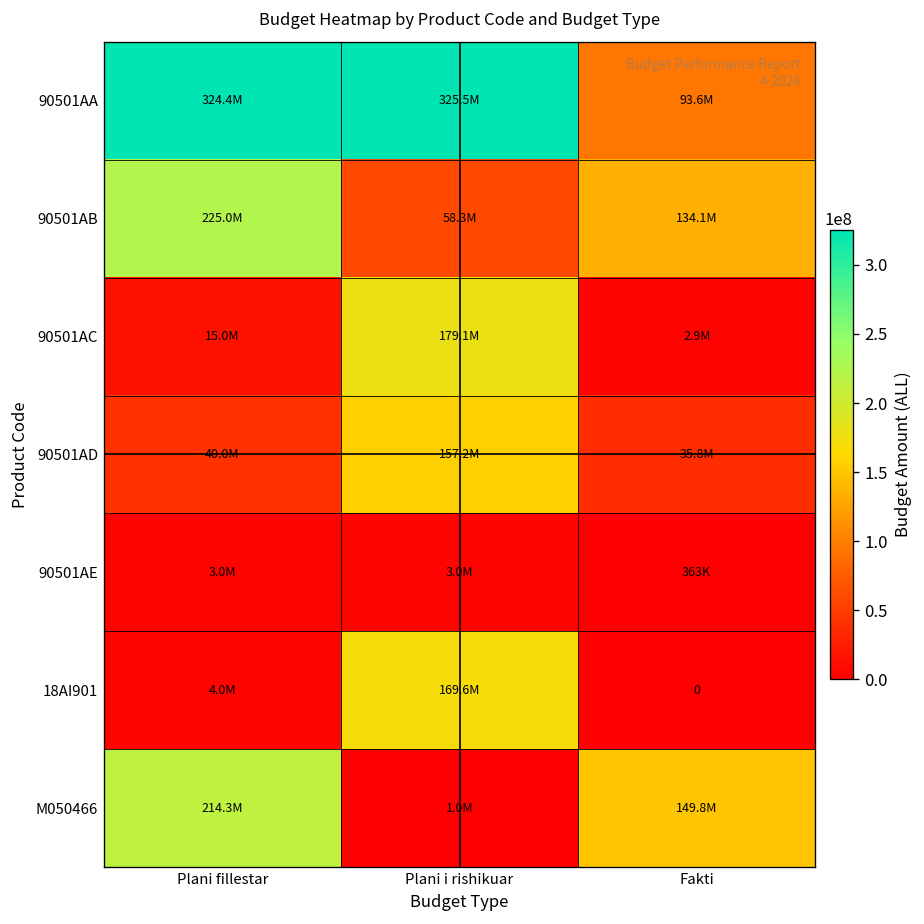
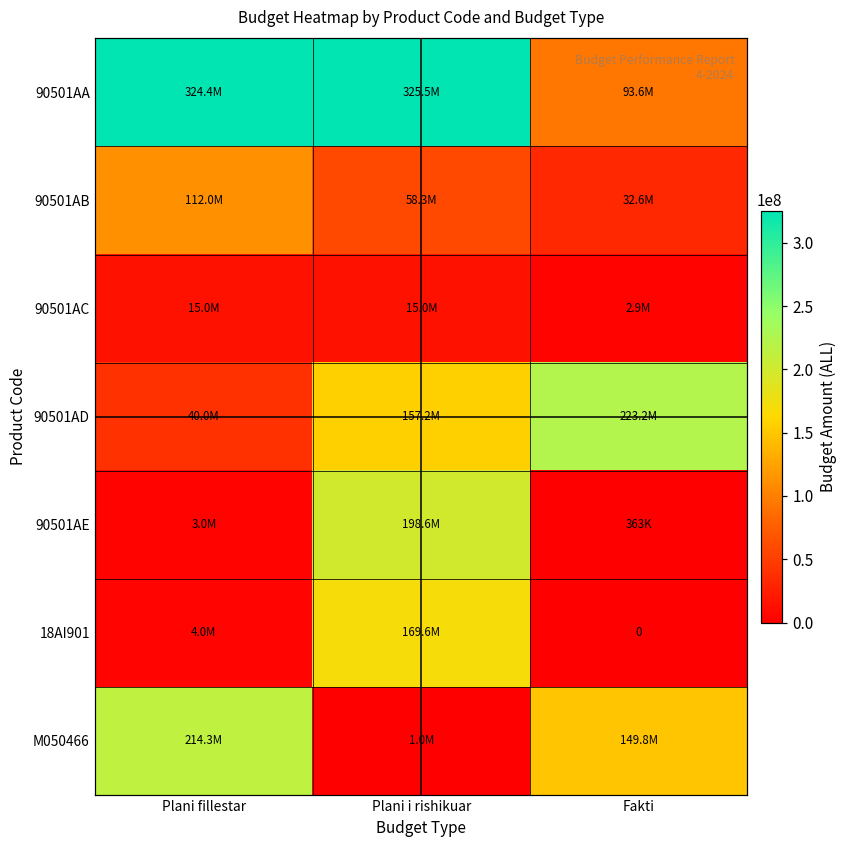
  {
    "90501AA": {
      "Plani fillestar": "324.4M",
      "Plani i rishikuar": "325.5M"
    },
    "90501AB": {
-     "Plani fillestar": "225.0M",
+     "Plani fillestar": "112.0M",
      "Plani i rishikuar": "58.3M",
-     "Fakti": "134.1M"
+     "Fakti": "32.6M"
    },
    "90501AC": {
      "Plani fillestar": "15.0M",
-     "Plani i rishikuar": "179.1M",
+     "Plani i rishikuar": "15.0M",
      "Fakti": "2.9M"
    },
    "90501AD": {
      "Plani fillestar": "40.0M",
      "Plani i rishikuar": "157.2M",
-     "Fakti": "35.8M"
+     "Fakti": "223.2M"
    },
    "90501AE": {
      "Plani fillestar": "3.0M",
-     "Plani i rishikuar": "3.0M",
+     "Plani i rishikuar": "198.6M",
      "Fakti": "363K"
    },
    "18AI901": {
      "Plani fillestar": "4.0M",
      "Plani i rishikuar": "169.6M",
      "Fakti": "0"
    },
    "M050466": {
      "Plani fillestar": "214.3M",
      "Plani i rishikuar": "1.0M",
      "Fakti": "149.8M"
    }
  }
